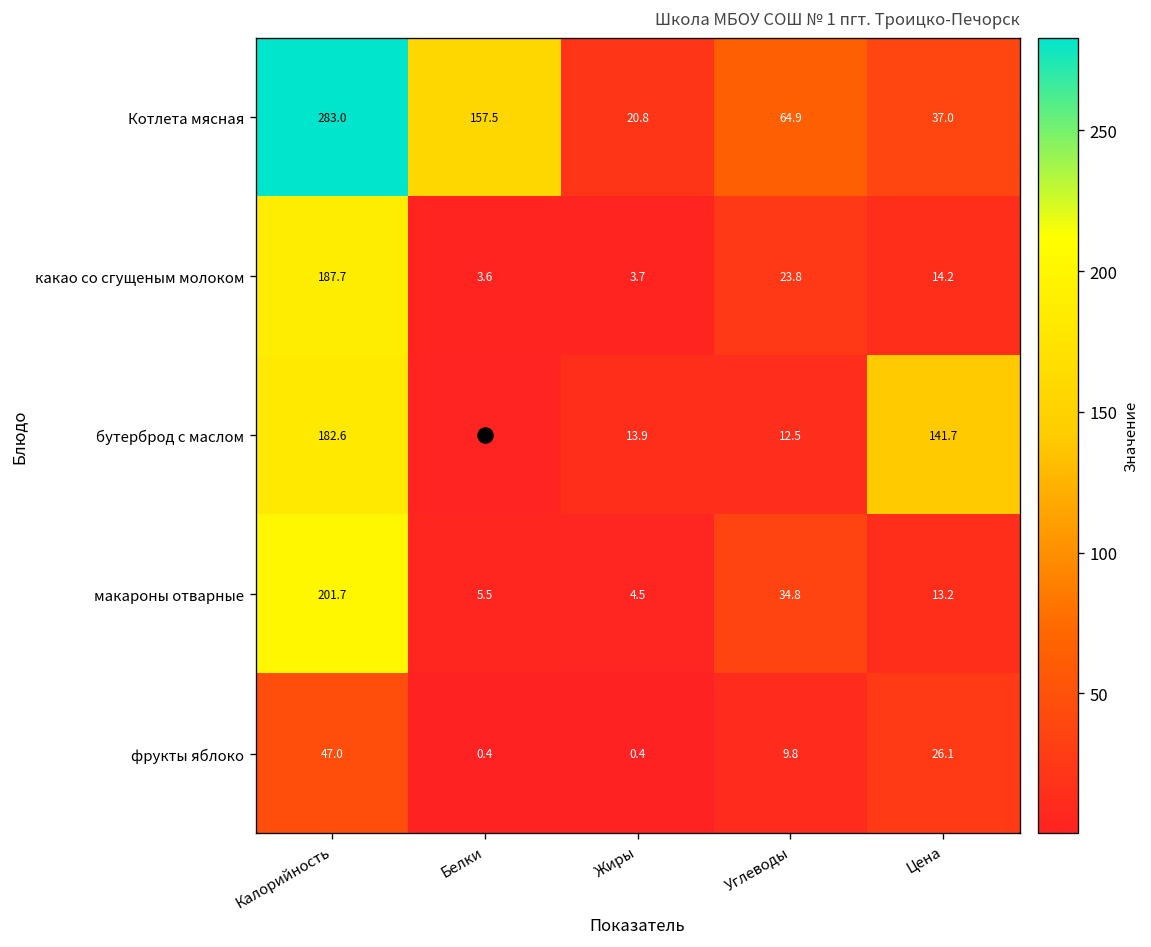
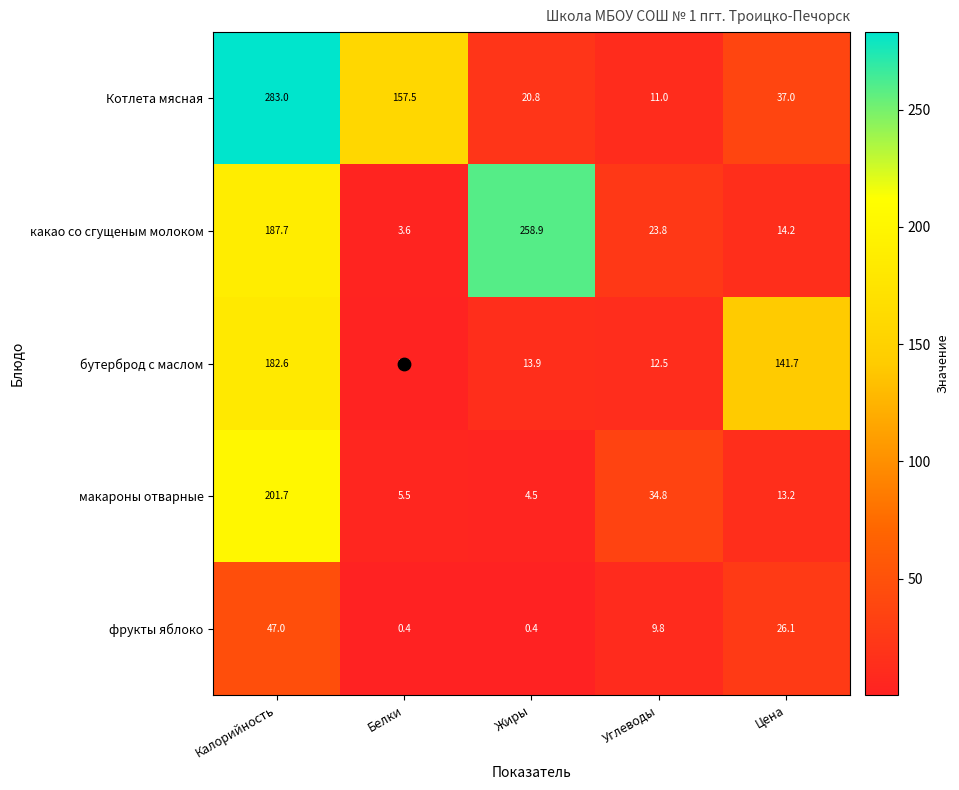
  {
    "Котлета мясная": {
      "Калорийность": 283.0,
      "Белки": 157.5,
      "Жиры": 20.8,
-     "Углеводы": 64.9,
+     "Углеводы": 11.0,
      "Цена": 37.0
    },
    "какао со сгущеным молоком": {
      "Калорийность": 187.7,
      "Белки": 3.6,
-     "Жиры": 3.7,
+     "Жиры": 258.9,
      "Углеводы": 23.8,
      "Цена": 14.2
    },
    "бутерброд с маслом": {
      "Калорийность": 182.6,
      "Жиры": 13.9,
      "Углеводы": 12.5,
      "Цена": 141.7
    },
    "макароны отварные": {
      "Калорийность": 201.7,
      "Белки": 5.5,
      "Жиры": 4.5,
      "Углеводы": 34.8,
      "Цена": 13.2
    },
    "фрукты яблоко": {
      "Калорийность": 47.0,
      "Белки": 0.4,
      "Жиры": 0.4,
      "Углеводы": 9.8,
      "Цена": 26.1
    }
  }
